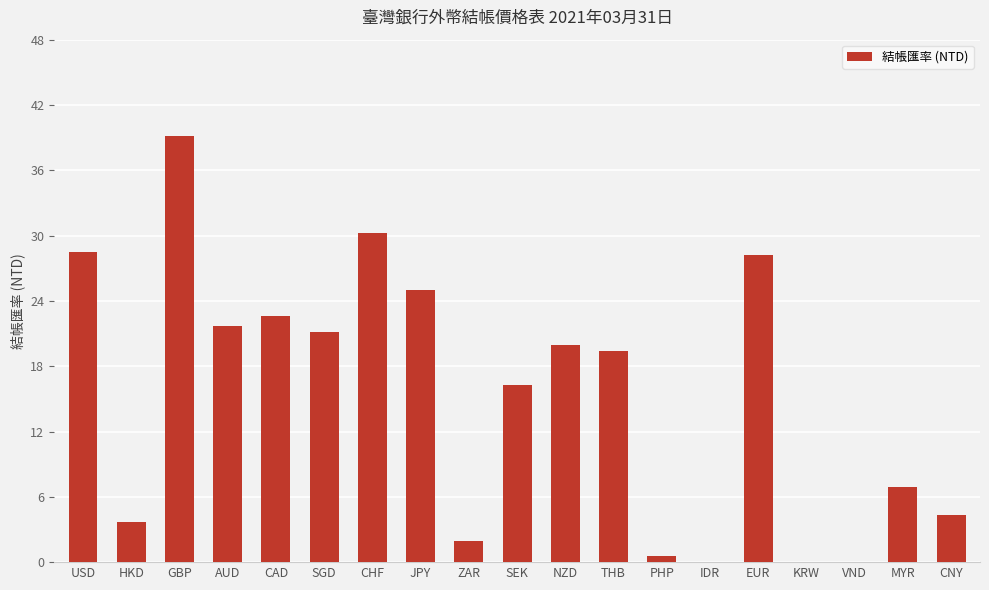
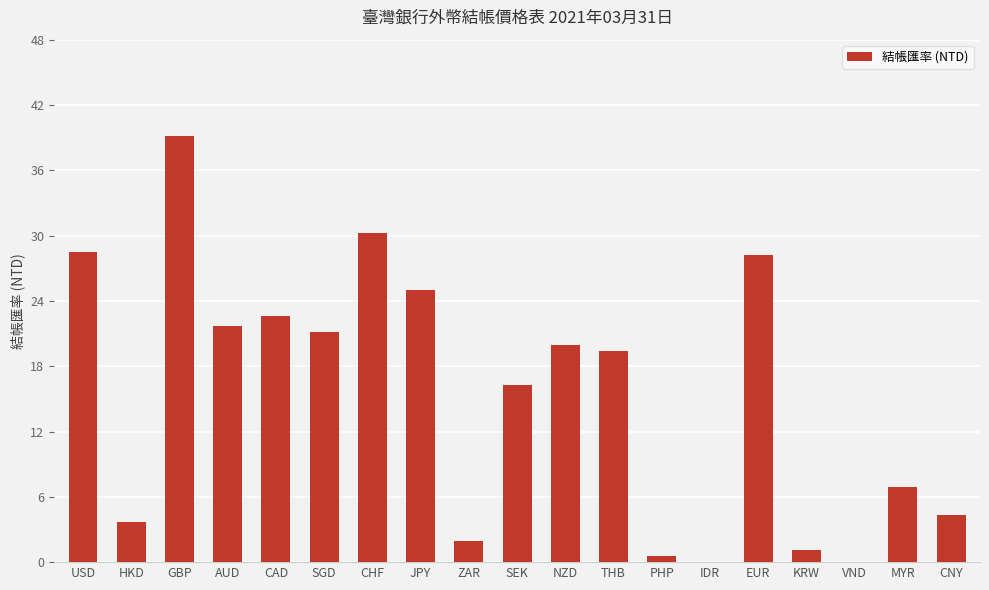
  {
    "USD": 28.5,
    "HKD": 3.7,
    "GBP": 39.2,
    "AUD": 21.7,
    "CAD": 22.6,
    "SGD": 21.2,
    "CHF": 30.2,
    "JPY": 25.0,
    "ZAR": 1.9,
    "SEK": 16.3,
    "NZD": 19.9,
    "THB": 19.4,
    "PHP": 0.6,
    "EUR": 28.2,
-   "KRW": 0.0,
+   "KRW": 1.1,
    "MYR": 6.9,
    "CNY": 4.3
  }
